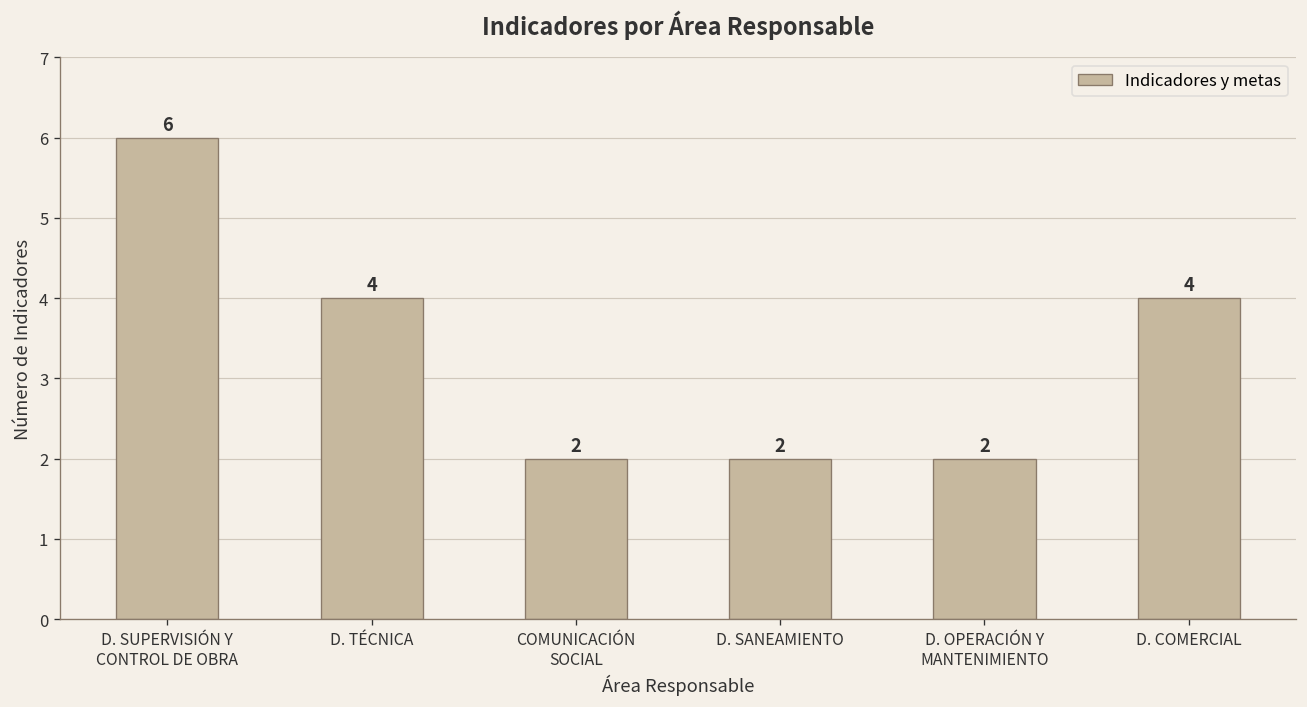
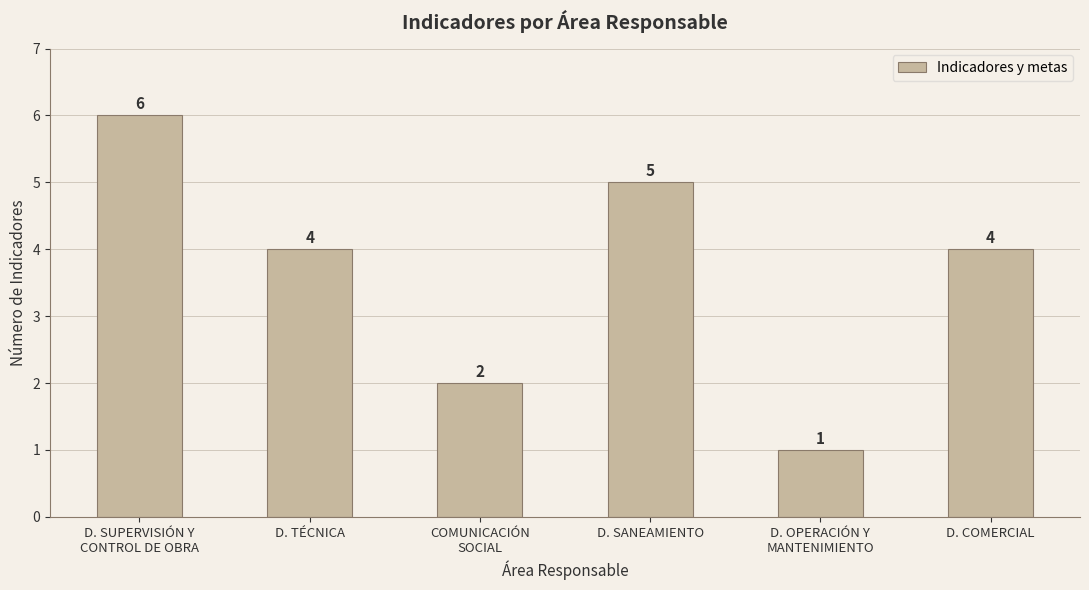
  {
    "D. SUPERVISIÓN Y CONTROL DE OBRA": 6,
    "D. TÉCNICA": 4,
    "COMUNICACIÓN SOCIAL": 2,
-   "D. SANEAMIENTO": 2,
-   "D. OPERACIÓN Y MANTENIMIENTO": 2,
+   "D. SANEAMIENTO": 5,
+   "D. OPERACIÓN Y MANTENIMIENTO": 1,
    "D. COMERCIAL": 4
  }
